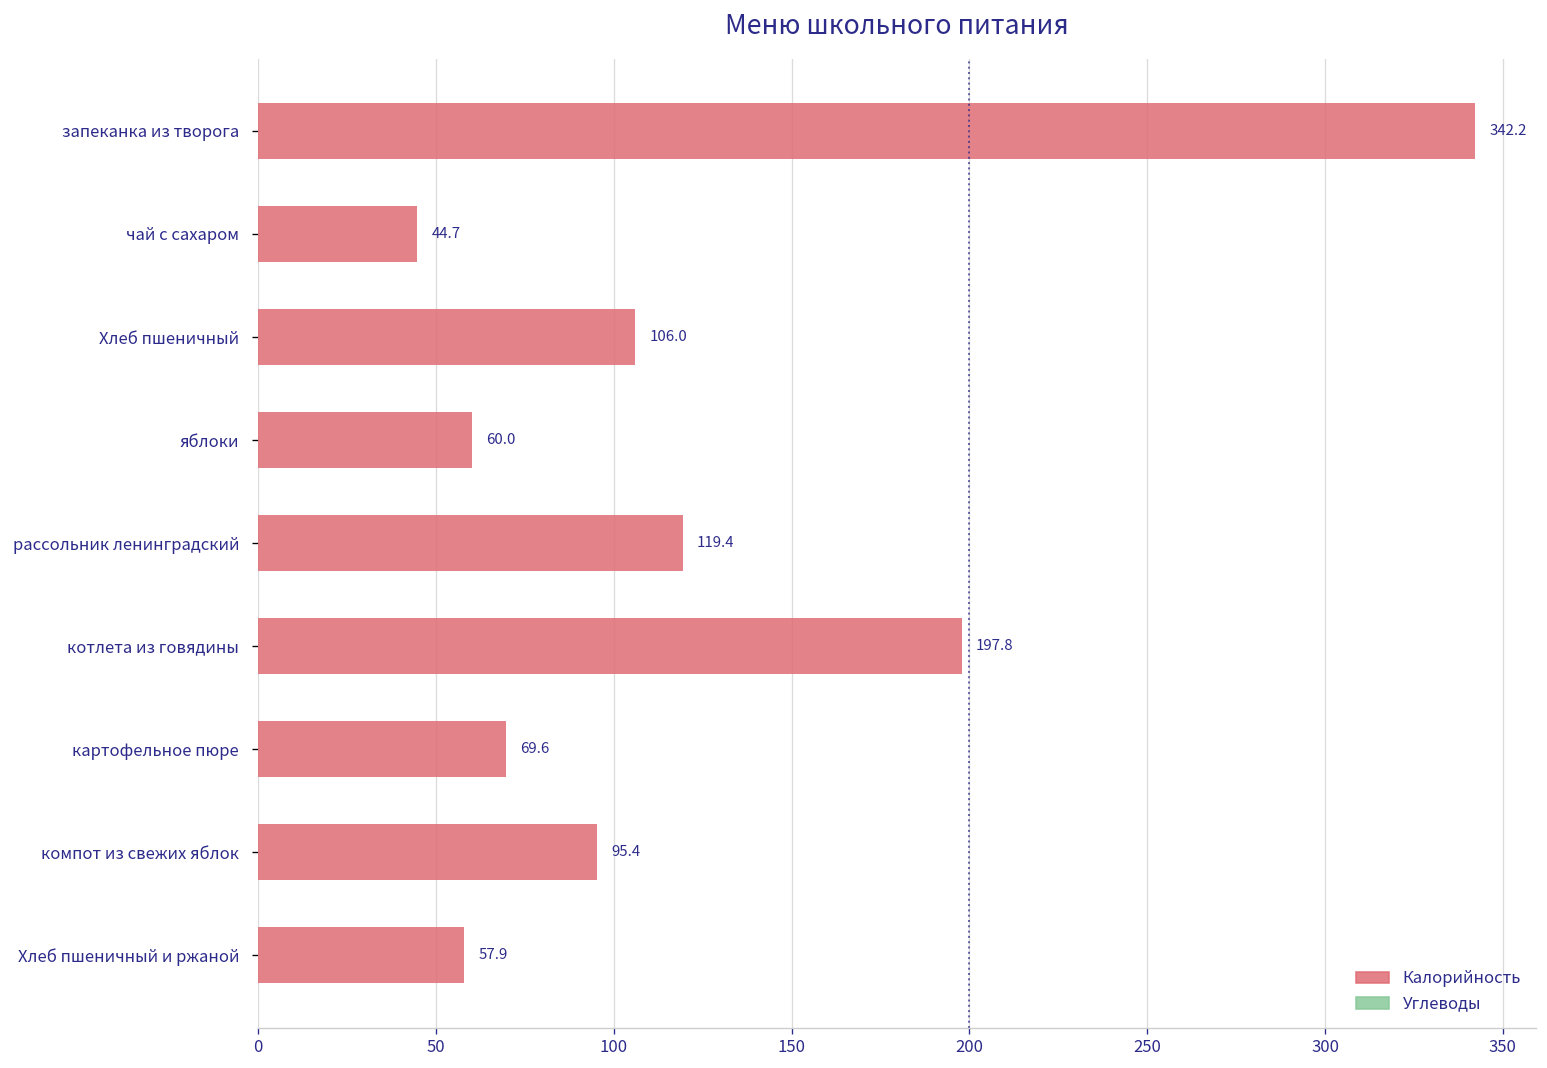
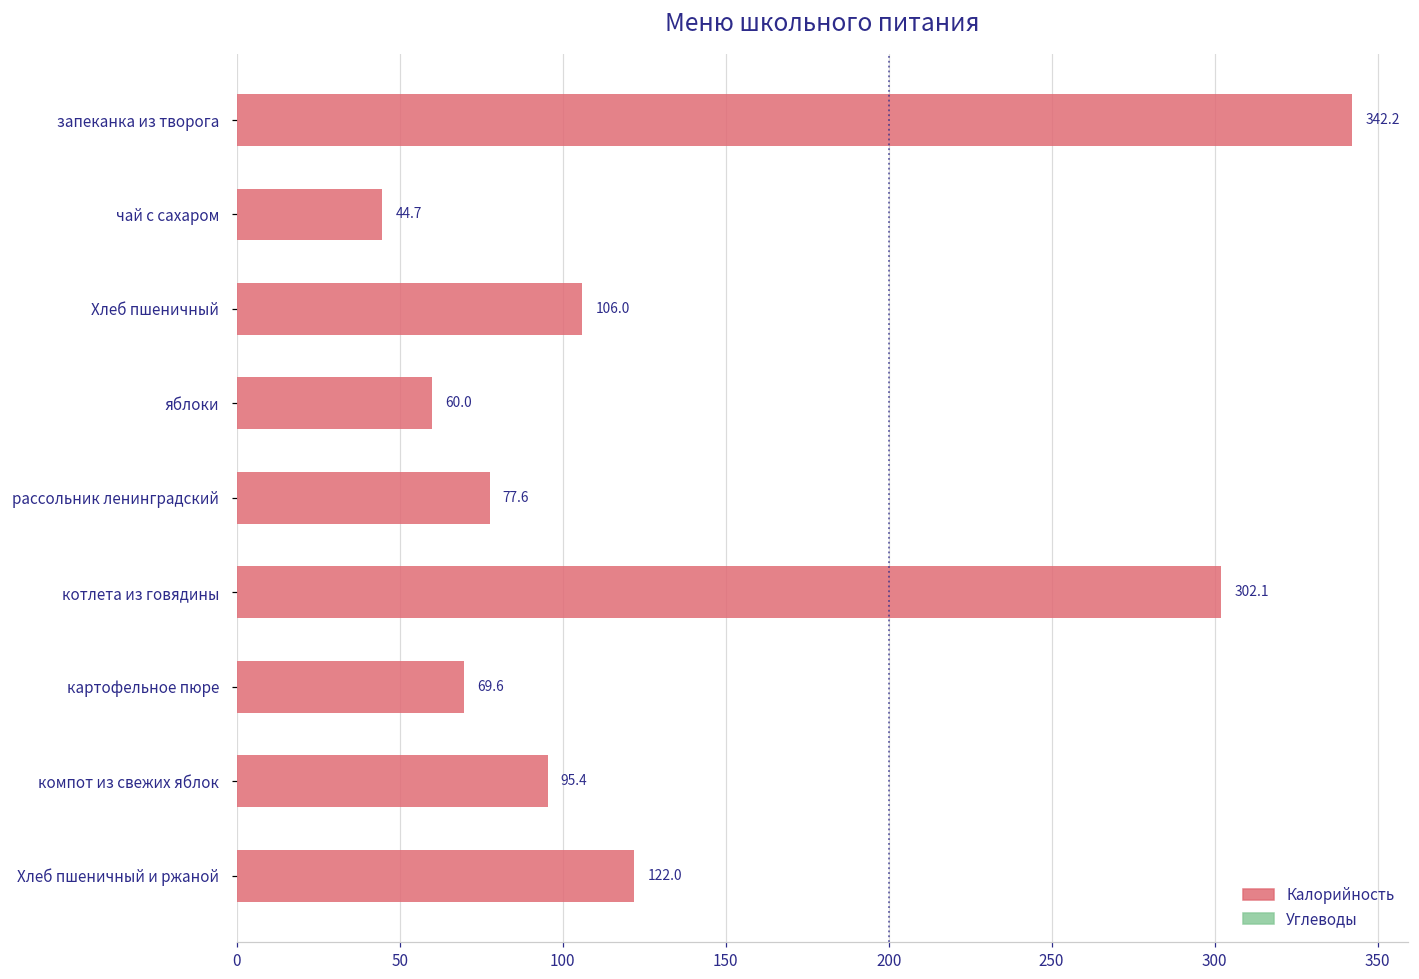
  {
    "запеканка из творога": 342.2,
    "чай с сахаром": 44.7,
    "Хлеб пшеничный": 106.0,
    "яблоки": 60.0,
-   "рассольник ленинградский": 119.4,
-   "котлета из говядины": 197.8,
+   "рассольник ленинградский": 77.6,
+   "котлета из говядины": 302.1,
    "картофельное пюре": 69.6,
    "компот из свежих яблок": 95.4,
-   "Хлеб пшеничный и ржаной": 57.9
+   "Хлеб пшеничный и ржаной": 122.0
  }
